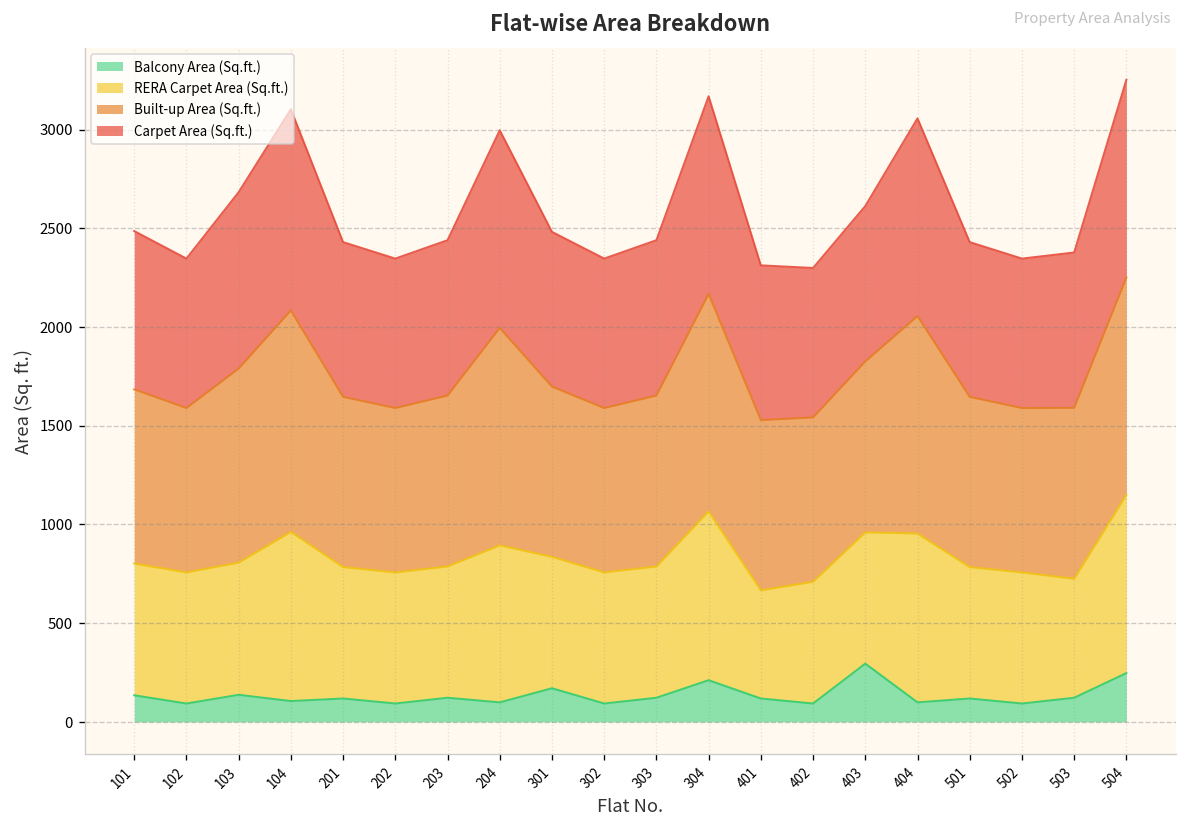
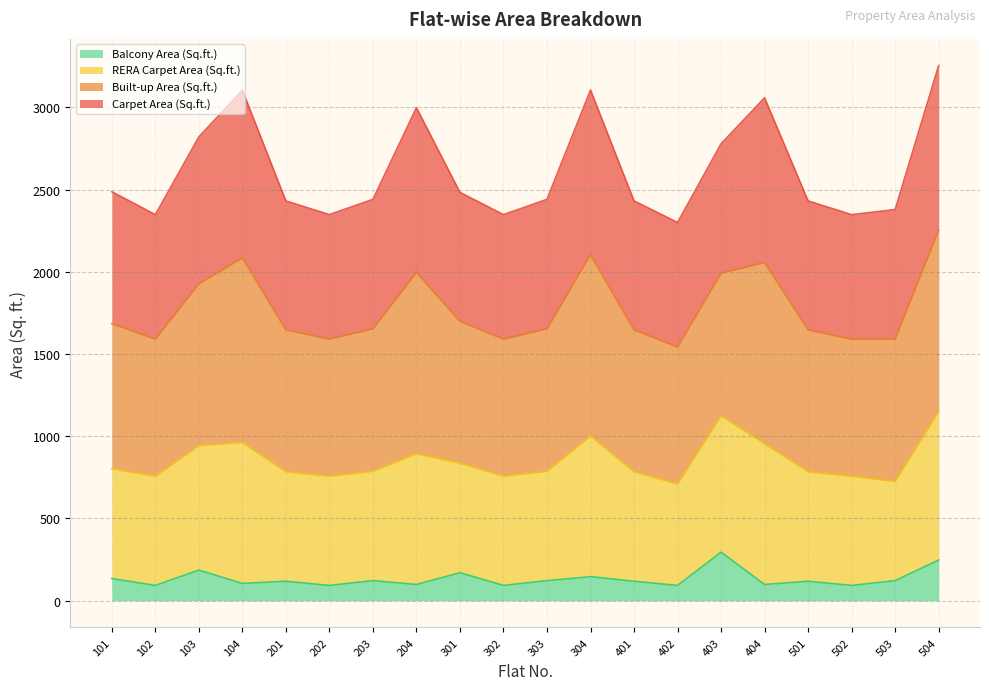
  {
    "Balcony Area (Sq.ft.)": {
      "101": 130,
      "102": 90,
-     "103": 140,
+     "103": 190,
      "104": 110,
      "201": 120,
      "202": 90,
      "203": 120,
      "204": 100,
      "301": 170,
      "302": 90,
      "303": 120,
-     "304": 210,
+     "304": 150,
      "401": 120,
      "402": 90,
      "403": 300,
      "404": 100,
      "501": 120,
      "502": 90,
      "503": 120,
      "504": 250
    },
    "RERA Carpet Area (Sq.ft.)": {
      "101": 670,
      "102": 660,
-     "103": 670,
+     "103": 760,
      "104": 860,
      "201": 670,
      "202": 660,
      "203": 670,
      "204": 800,
      "301": 670,
      "302": 660,
      "303": 670,
      "304": 860,
-     "401": 550,
+     "401": 670,
      "402": 620,
-     "403": 670,
+     "403": 830,
      "404": 860,
      "501": 670,
      "502": 660,
      "503": 600,
      "504": 900
    }
  }
